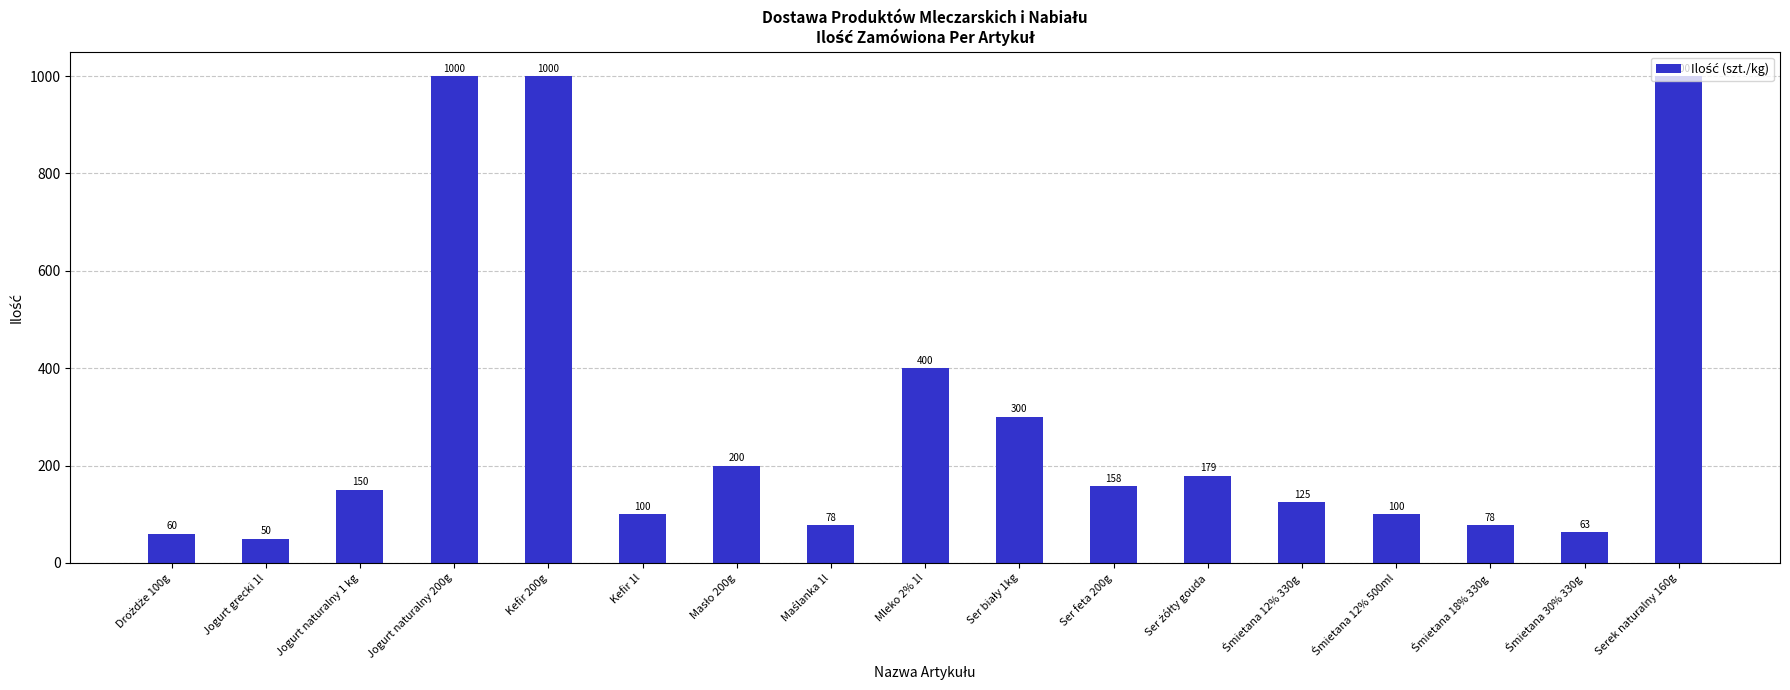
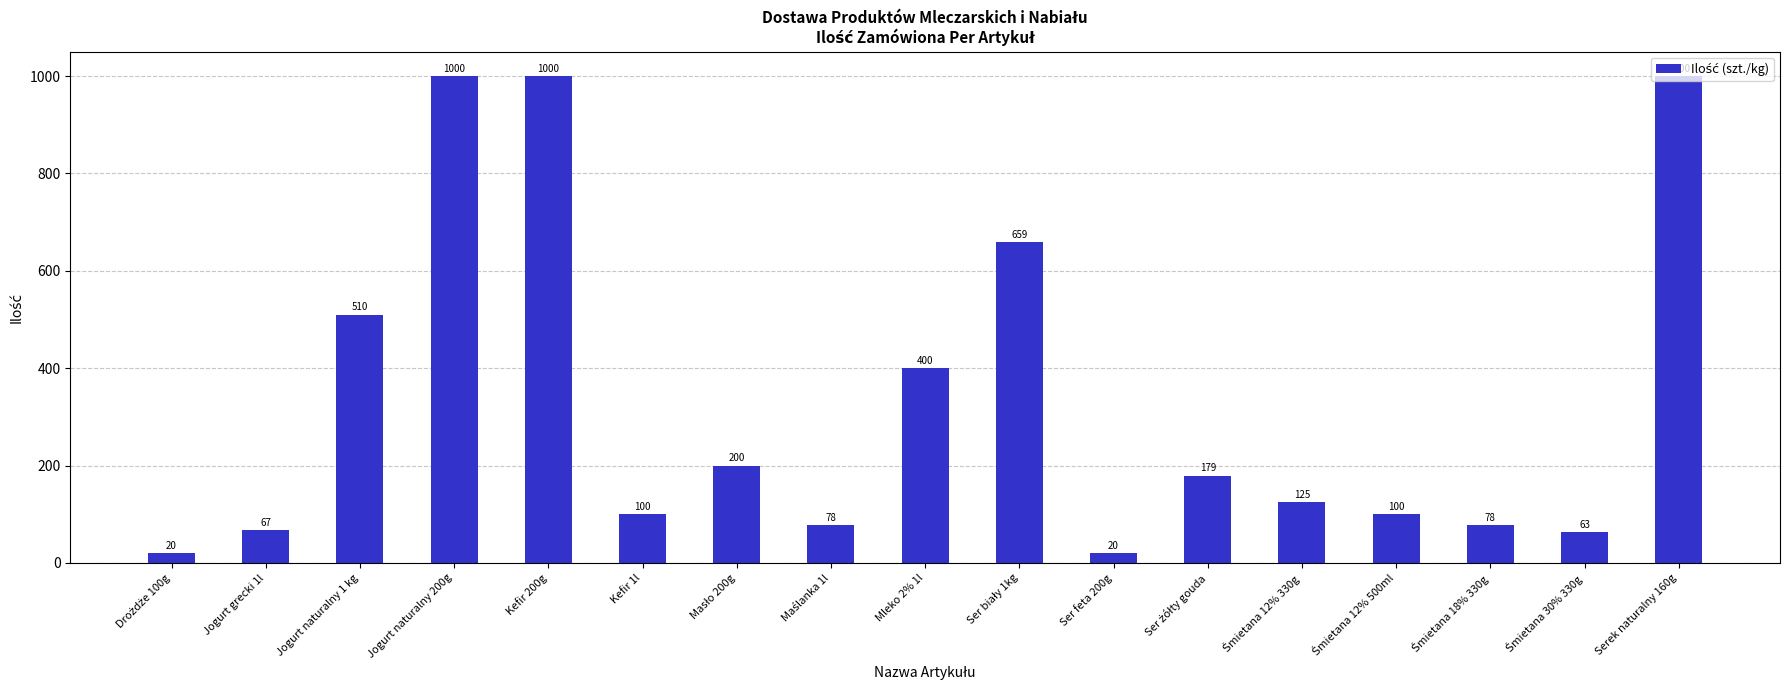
  {
-   "Drożdże 100g": 60,
-   "Jogurt grecki 1l": 50,
-   "Jogurt naturalny 1 kg": 150,
+   "Drożdże 100g": 20,
+   "Jogurt grecki 1l": 67,
+   "Jogurt naturalny 1 kg": 510,
    "Jogurt naturalny 200g": 1000,
    "Kefir 200g": 1000,
    "Kefir 1l": 100,
    "Masło 200g": 200,
    "Maślanka 1l": 78,
    "Mleko 2% 1l": 400,
-   "Ser biały 1kg": 300,
-   "Ser feta 200g": 158,
+   "Ser biały 1kg": 659,
+   "Ser feta 200g": 20,
    "Ser żółty gouda": 179,
    "Śmietana 12% 330g": 125,
    "Śmietana 12% 500ml": 100,
    "Śmietana 18% 330g": 78,
    "Śmietana 30% 330g": 63
  }
